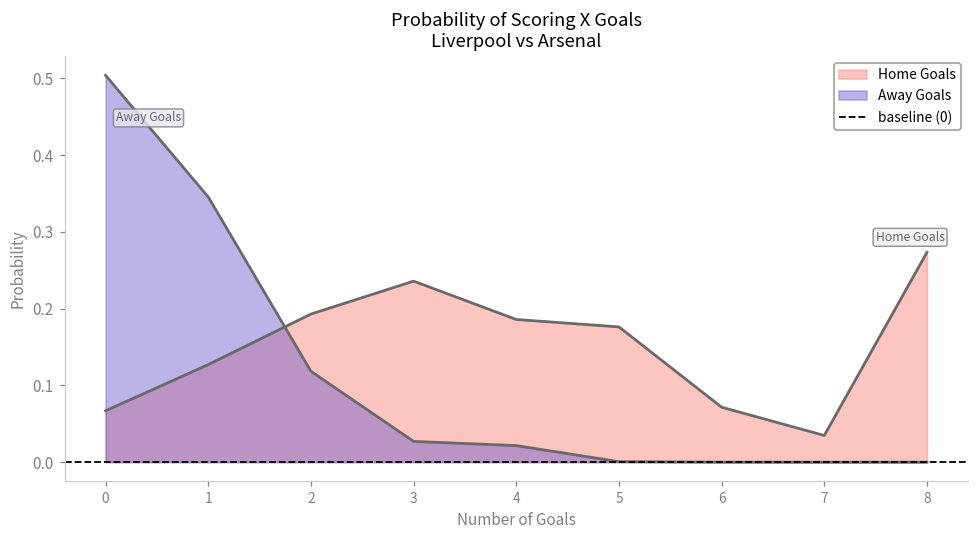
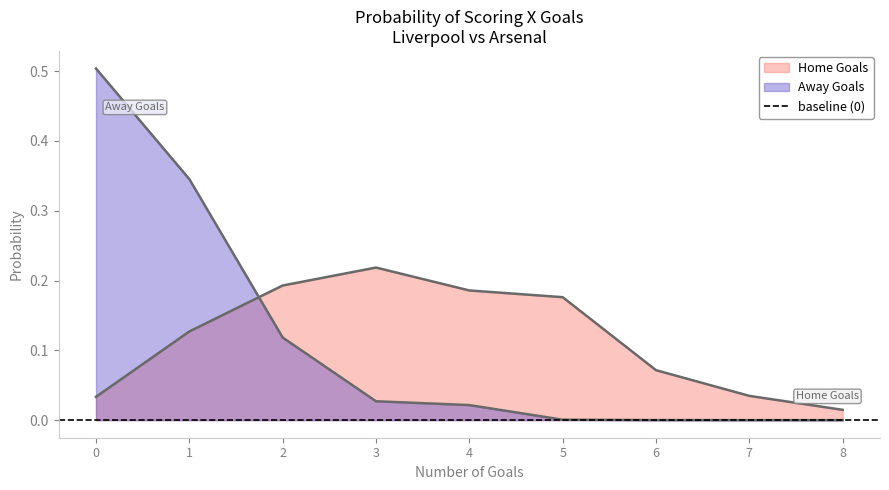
  {
    "Home Goals": {
-     "0": 0.07,
+     "0": 0.03,
      "1": 0.13,
      "2": 0.19,
-     "3": 0.24,
+     "3": 0.22,
      "4": 0.19,
      "5": 0.18,
      "6": 0.07,
      "7": 0.03,
-     "8": 0.27
+     "8": 0.01
    },
    "Away Goals": {
      "0": 0.50,
      "1": 0.35,
      "2": 0.12,
      "3": 0.03,
      "4": 0.02,
      "5": 0.00,
      "6": 0.00,
      "7": 0.00,
      "8": 0.00
    }
  }
